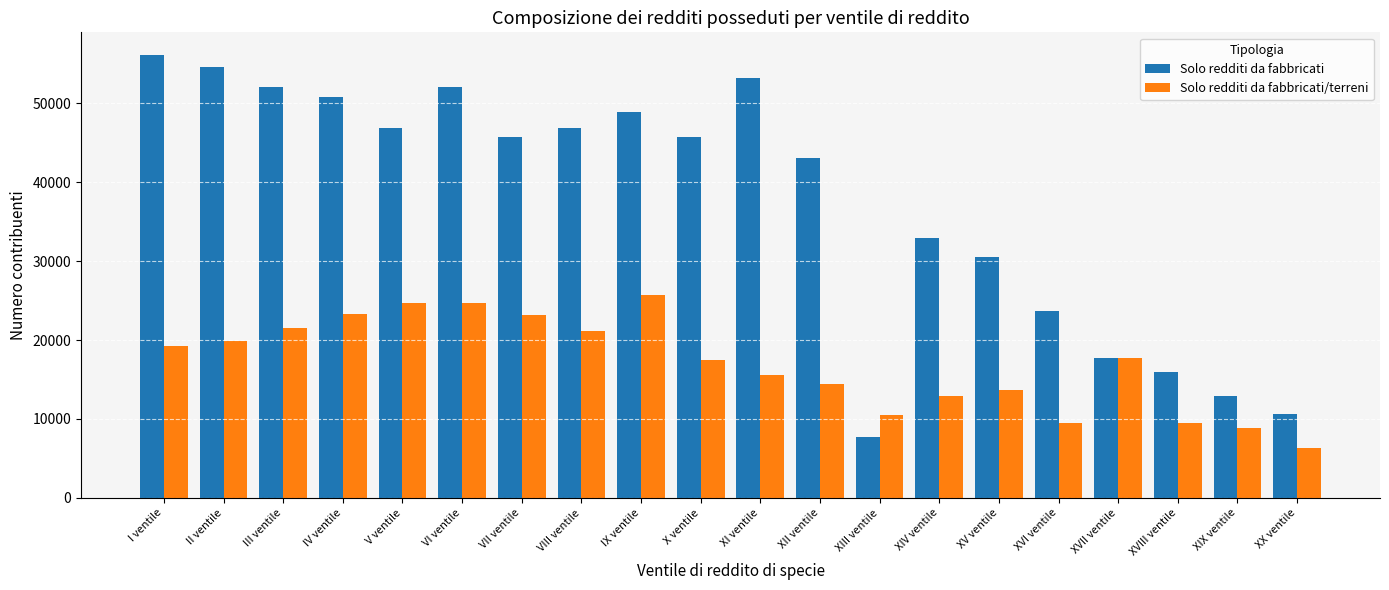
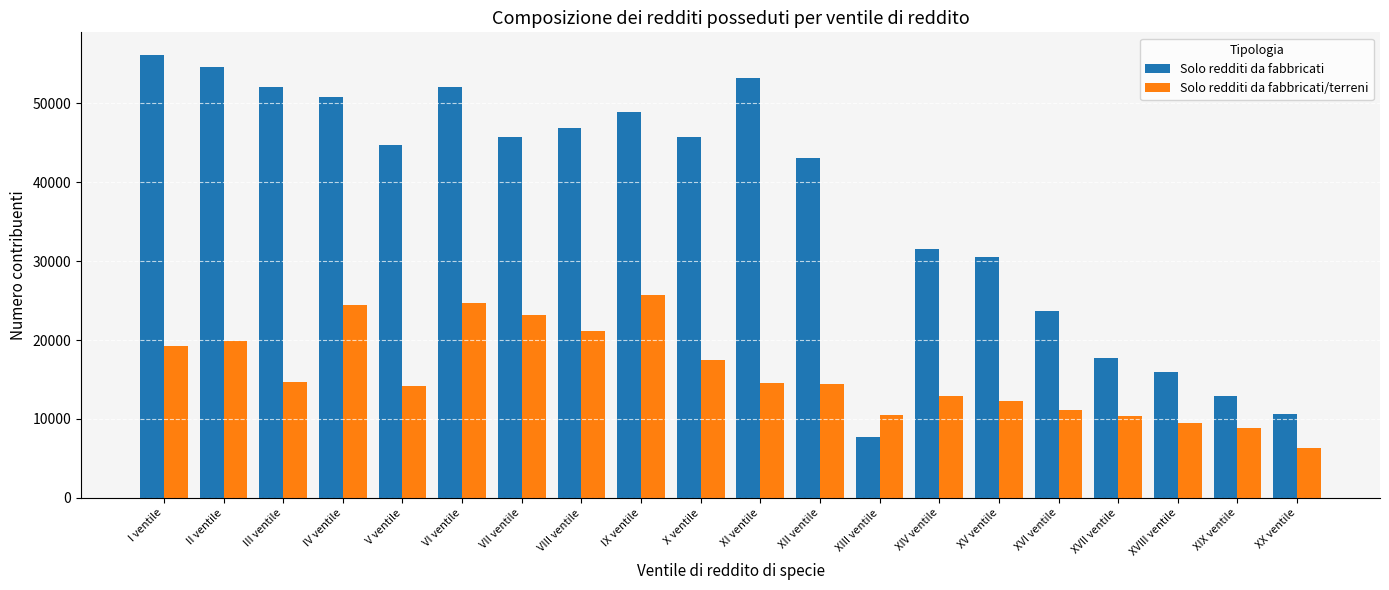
  {
    "Solo redditi da fabbricati": {
      "I ventile": 56000,
      "II ventile": 55000,
      "III ventile": 52000,
      "IV ventile": 51000,
-     "V ventile": 47000,
+     "V ventile": 45000,
      "VI ventile": 52000,
      "VII ventile": 46000,
      "VIII ventile": 47000,
      "IX ventile": 49000,
      "X ventile": 46000,
      "XI ventile": 53000,
      "XII ventile": 43000,
      "XIII ventile": 8000,
-     "XIV ventile": 33000,
+     "XIV ventile": 32000,
      "XV ventile": 30000,
      "XVI ventile": 24000,
      "XVII ventile": 18000,
      "XVIII ventile": 16000,
      "XIX ventile": 13000,
      "XX ventile": 11000
    },
    "Solo redditi da fabbricati/terreni": {
      "I ventile": 19000,
      "II ventile": 20000,
-     "III ventile": 22000,
-     "IV ventile": 23000,
-     "V ventile": 25000,
+     "III ventile": 15000,
+     "IV ventile": 24000,
+     "V ventile": 14000,
      "VI ventile": 25000,
      "VII ventile": 23000,
      "VIII ventile": 21000,
      "IX ventile": 26000,
      "X ventile": 17000,
-     "XI ventile": 16000,
+     "XI ventile": 14000,
      "XII ventile": 14000,
      "XIII ventile": 11000,
      "XIV ventile": 13000,
-     "XV ventile": 14000,
-     "XVI ventile": 9000,
-     "XVII ventile": 18000,
+     "XV ventile": 12000,
+     "XVI ventile": 11000,
+     "XVII ventile": 10000,
      "XVIII ventile": 9000,
      "XIX ventile": 9000,
      "XX ventile": 6000
    }
  }
